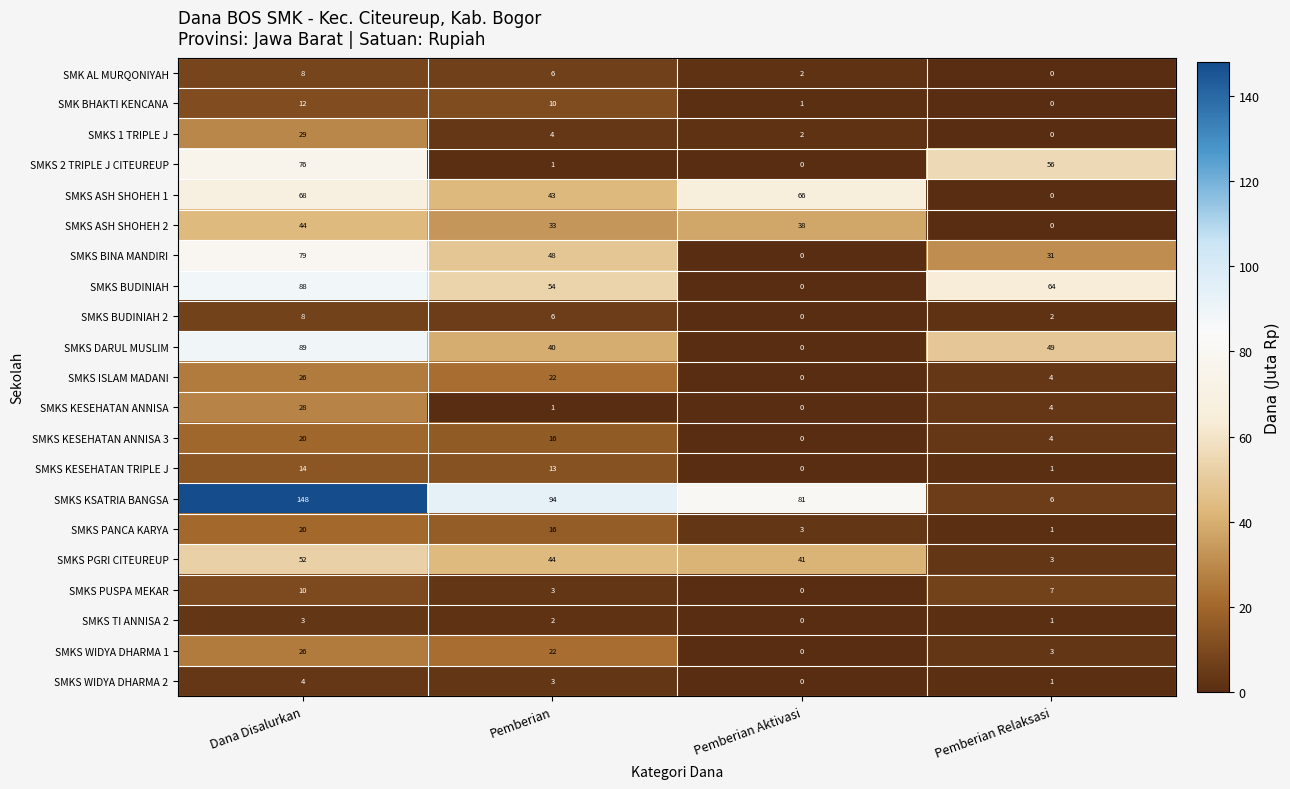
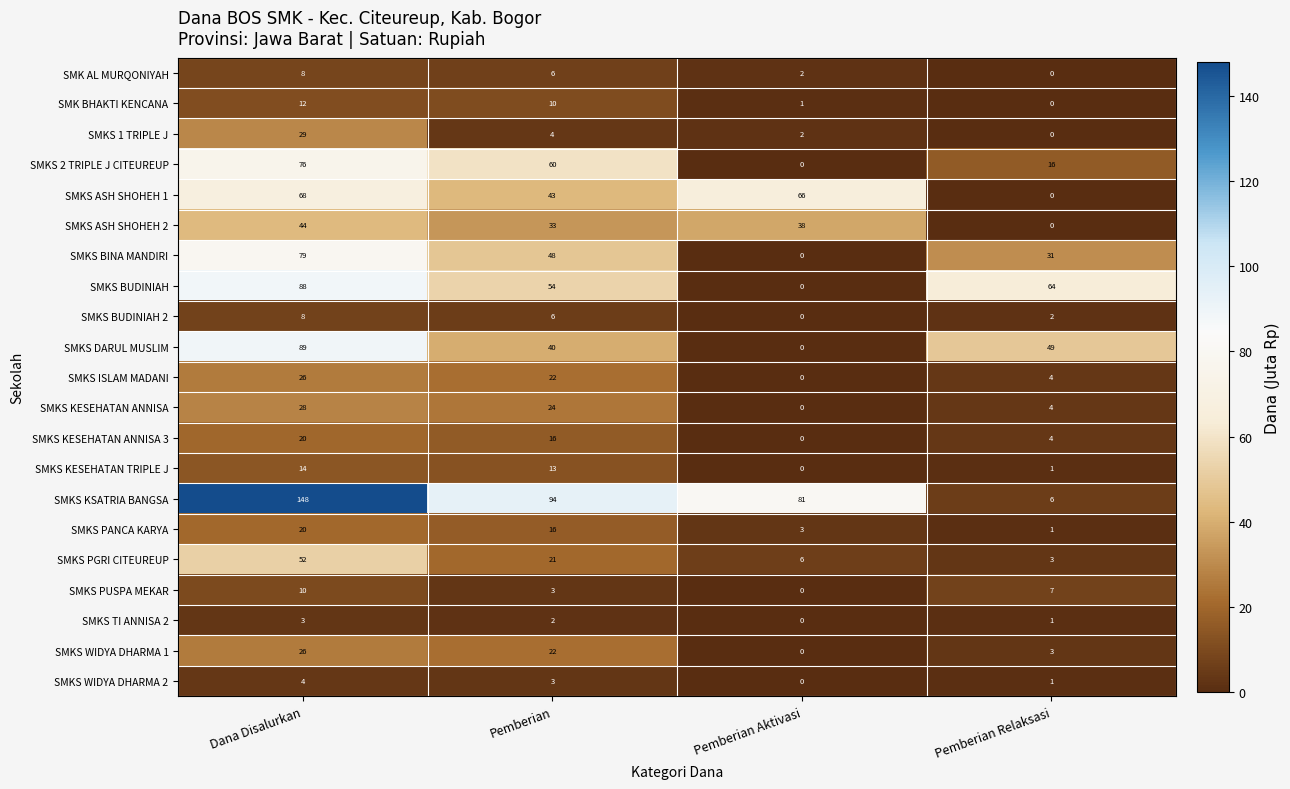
  {
    "SMK AL MURQONIYAH": {
      "Dana Disalurkan": 8,
      "Pemberian": 6,
      "Pemberian Aktivasi": 2,
      "Pemberian Relaksasi": 0
    },
    "SMK BHAKTI KENCANA": {
      "Dana Disalurkan": 12,
      "Pemberian": 10,
      "Pemberian Aktivasi": 1,
      "Pemberian Relaksasi": 0
    },
    "SMKS 1 TRIPLE J": {
      "Dana Disalurkan": 29,
      "Pemberian": 4,
      "Pemberian Aktivasi": 2,
      "Pemberian Relaksasi": 0
    },
    "SMKS 2 TRIPLE J CITEUREUP": {
      "Dana Disalurkan": 76,
-     "Pemberian": 1,
+     "Pemberian": 60,
      "Pemberian Aktivasi": 0,
-     "Pemberian Relaksasi": 56
+     "Pemberian Relaksasi": 16
    },
    "SMKS ASH SHOHEH 1": {
      "Dana Disalurkan": 68,
      "Pemberian": 43,
      "Pemberian Aktivasi": 66,
      "Pemberian Relaksasi": 0
    },
    "SMKS ASH SHOHEH 2": {
      "Dana Disalurkan": 44,
      "Pemberian": 33,
      "Pemberian Aktivasi": 38,
      "Pemberian Relaksasi": 0
    },
    "SMKS BINA MANDIRI": {
      "Dana Disalurkan": 79,
      "Pemberian": 48,
      "Pemberian Aktivasi": 0,
      "Pemberian Relaksasi": 31
    },
    "SMKS BUDINIAH": {
      "Dana Disalurkan": 88,
      "Pemberian": 54,
      "Pemberian Aktivasi": 0,
      "Pemberian Relaksasi": 64
    },
    "SMKS BUDINIAH 2": {
      "Dana Disalurkan": 8,
      "Pemberian": 6,
      "Pemberian Aktivasi": 0,
      "Pemberian Relaksasi": 2
    },
    "SMKS DARUL MUSLIM": {
      "Dana Disalurkan": 89,
      "Pemberian": 40,
      "Pemberian Aktivasi": 0,
      "Pemberian Relaksasi": 49
    },
    "SMKS ISLAM MADANI": {
      "Dana Disalurkan": 26,
      "Pemberian": 22,
      "Pemberian Aktivasi": 0,
      "Pemberian Relaksasi": 4
    },
    "SMKS KESEHATAN ANNISA": {
      "Dana Disalurkan": 28,
-     "Pemberian": 1,
+     "Pemberian": 24,
      "Pemberian Aktivasi": 0,
      "Pemberian Relaksasi": 4
    },
    "SMKS KESEHATAN ANNISA 3": {
      "Dana Disalurkan": 20,
      "Pemberian": 16,
      "Pemberian Aktivasi": 0,
      "Pemberian Relaksasi": 4
    },
    "SMKS KESEHATAN TRIPLE J": {
      "Dana Disalurkan": 14,
      "Pemberian": 13,
      "Pemberian Aktivasi": 0,
      "Pemberian Relaksasi": 1
    },
    "SMKS KSATRIA BANGSA": {
      "Dana Disalurkan": 148,
      "Pemberian": 94,
      "Pemberian Aktivasi": 81,
      "Pemberian Relaksasi": 6
    },
    "SMKS PANCA KARYA": {
      "Dana Disalurkan": 20,
      "Pemberian": 16,
      "Pemberian Aktivasi": 3,
      "Pemberian Relaksasi": 1
    },
    "SMKS PGRI CITEUREUP": {
      "Dana Disalurkan": 52,
-     "Pemberian": 44,
-     "Pemberian Aktivasi": 41,
+     "Pemberian": 21,
+     "Pemberian Aktivasi": 6,
      "Pemberian Relaksasi": 3
    },
    "SMKS PUSPA MEKAR": {
      "Dana Disalurkan": 10,
      "Pemberian": 3,
      "Pemberian Aktivasi": 0,
      "Pemberian Relaksasi": 7
    },
    "SMKS TI ANNISA 2": {
      "Dana Disalurkan": 3,
      "Pemberian": 2,
      "Pemberian Aktivasi": 0,
      "Pemberian Relaksasi": 1
    },
    "SMKS WIDYA DHARMA 1": {
      "Dana Disalurkan": 26,
      "Pemberian": 22,
      "Pemberian Aktivasi": 0,
      "Pemberian Relaksasi": 3
    },
    "SMKS WIDYA DHARMA 2": {
      "Dana Disalurkan": 4,
      "Pemberian": 3,
      "Pemberian Aktivasi": 0,
      "Pemberian Relaksasi": 1
    }
  }
